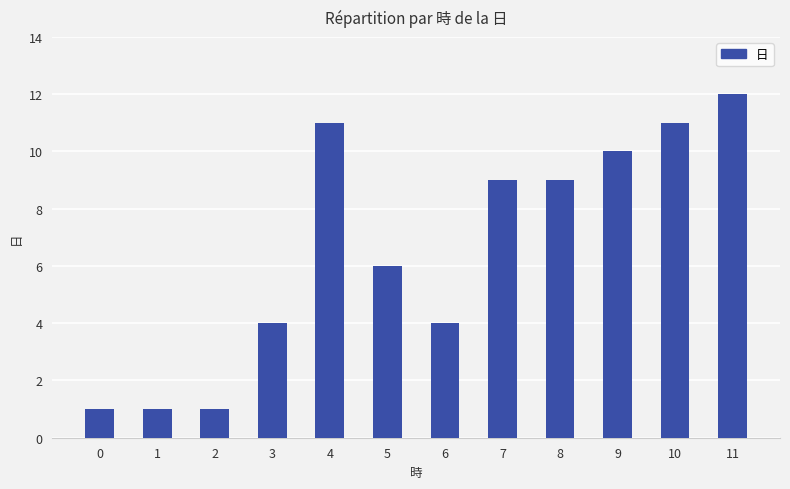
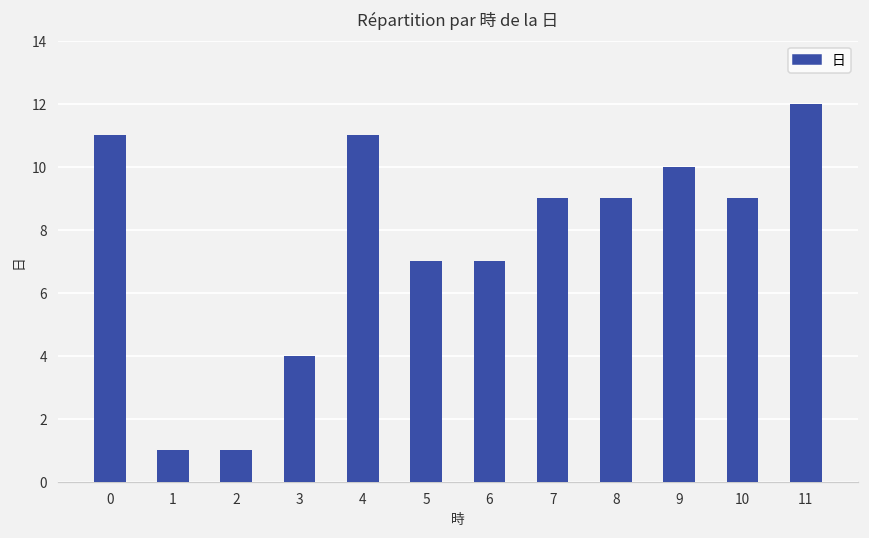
  {
-   "0": 1,
+   "0": 11,
    "1": 1,
    "2": 1,
    "3": 4,
    "4": 11,
-   "5": 6,
-   "6": 4,
+   "5": 7,
+   "6": 7,
    "7": 9,
    "8": 9,
    "9": 10,
-   "10": 11,
+   "10": 9,
    "11": 12
  }
